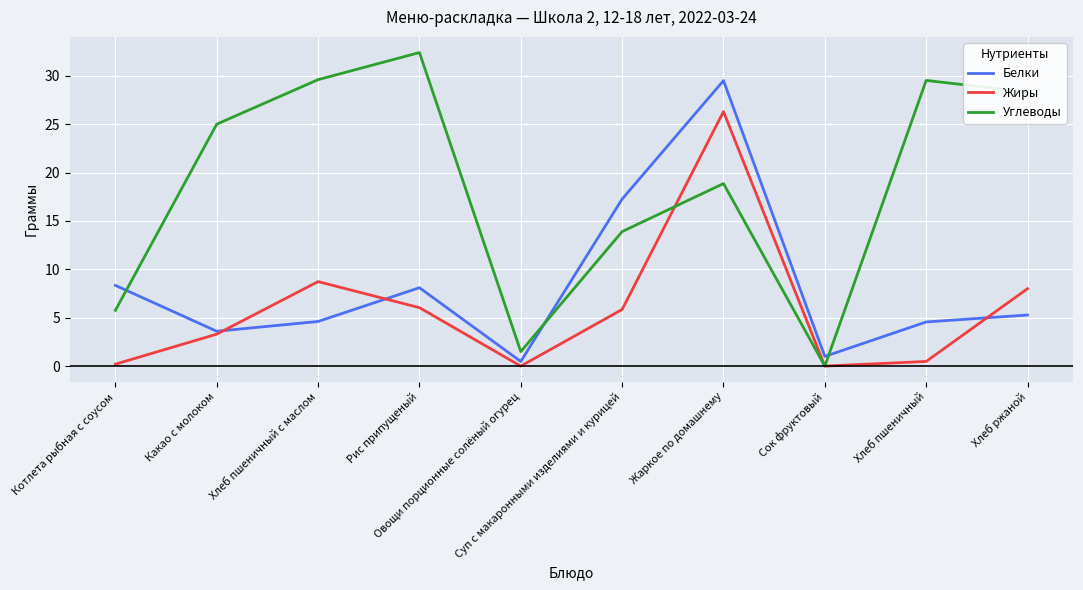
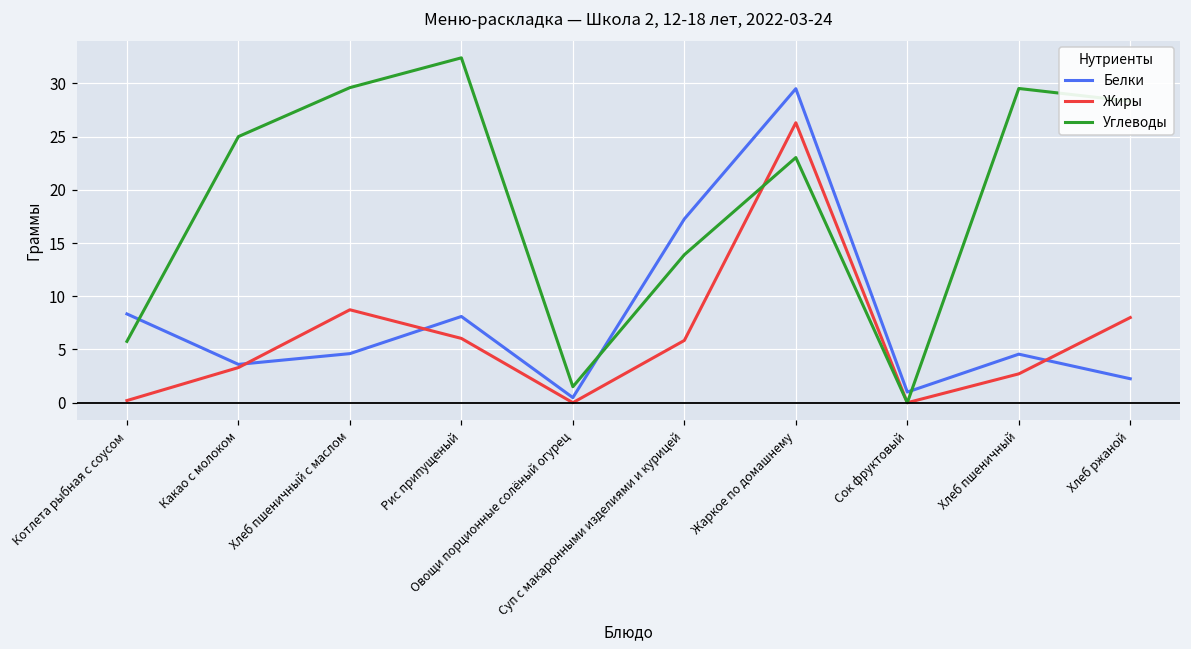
  {
    "Белки": {
      "Котлета рыбная с соусом": 8,
      "Какао с молоком": 4,
      "Хлеб пшеничный с маслом": 5,
      "Рис припущеный": 8,
      "Овощи порционные солёный огурец": 0,
      "Суп с макаронными изделиями и курицей": 17,
      "Жаркое по домашнему": 30,
      "Сок фруктовый": 1,
      "Хлеб пшеничный": 5,
-     "Хлеб ржаной": 5
+     "Хлеб ржаной": 2
    },
    "Жиры": {
      "Котлета рыбная с соусом": 0,
      "Какао с молоком": 3,
      "Хлеб пшеничный с маслом": 9,
      "Рис припущеный": 6,
      "Овощи порционные солёный огурец": 0,
      "Суп с макаронными изделиями и курицей": 6,
      "Жаркое по домашнему": 26,
-     "Хлеб пшеничный": 0,
+     "Хлеб пшеничный": 3,
      "Хлеб ржаной": 8
    },
    "Углеводы": {
      "Котлета рыбная с соусом": 6,
      "Какао с молоком": 25,
      "Хлеб пшеничный с маслом": 30,
      "Рис припущеный": 32,
      "Овощи порционные солёный огурец": 2,
      "Суп с макаронными изделиями и курицей": 14,
-     "Жаркое по домашнему": 19,
+     "Жаркое по домашнему": 23,
      "Хлеб пшеничный": 30
    }
  }
